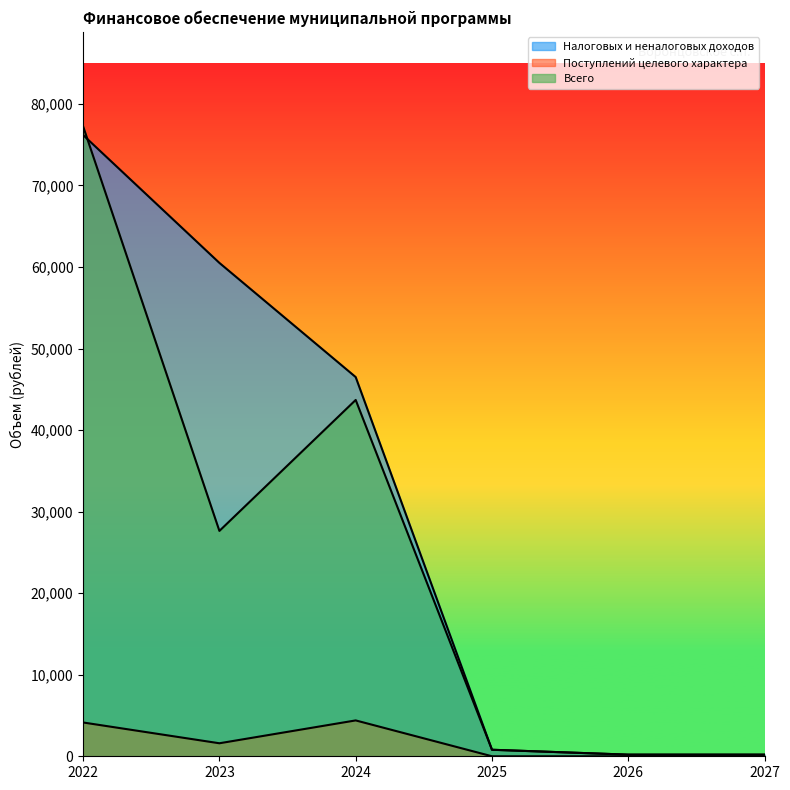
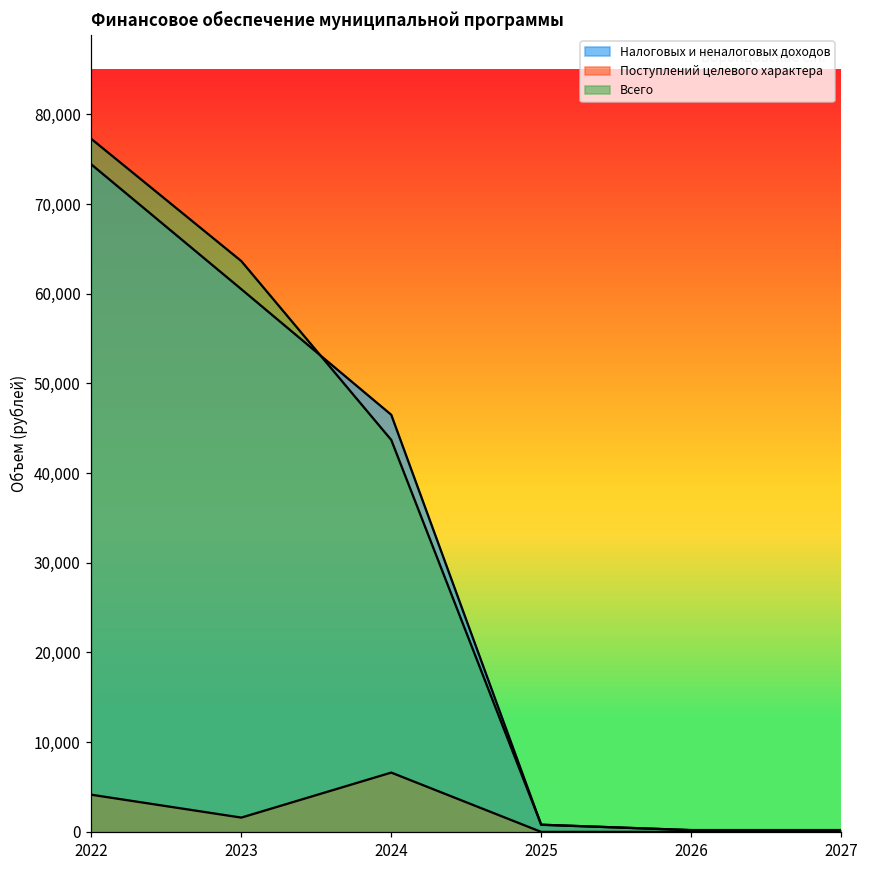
  {
    "Налоговых и неналоговых доходов": {
-     "2022": "76,000",
+     "2022": "74,000",
      "2023": "61,000",
      "2024": "47,000"
    },
    "Поступлений целевого характера": {
      "2022": "4,000",
      "2023": "2,000",
-     "2024": "4,000",
+     "2024": "7,000",
      "2025": "0"
    },
    "Всего": {
      "2022": "77,000",
-     "2023": "28,000",
+     "2023": "64,000",
      "2024": "44,000"
    }
  }
